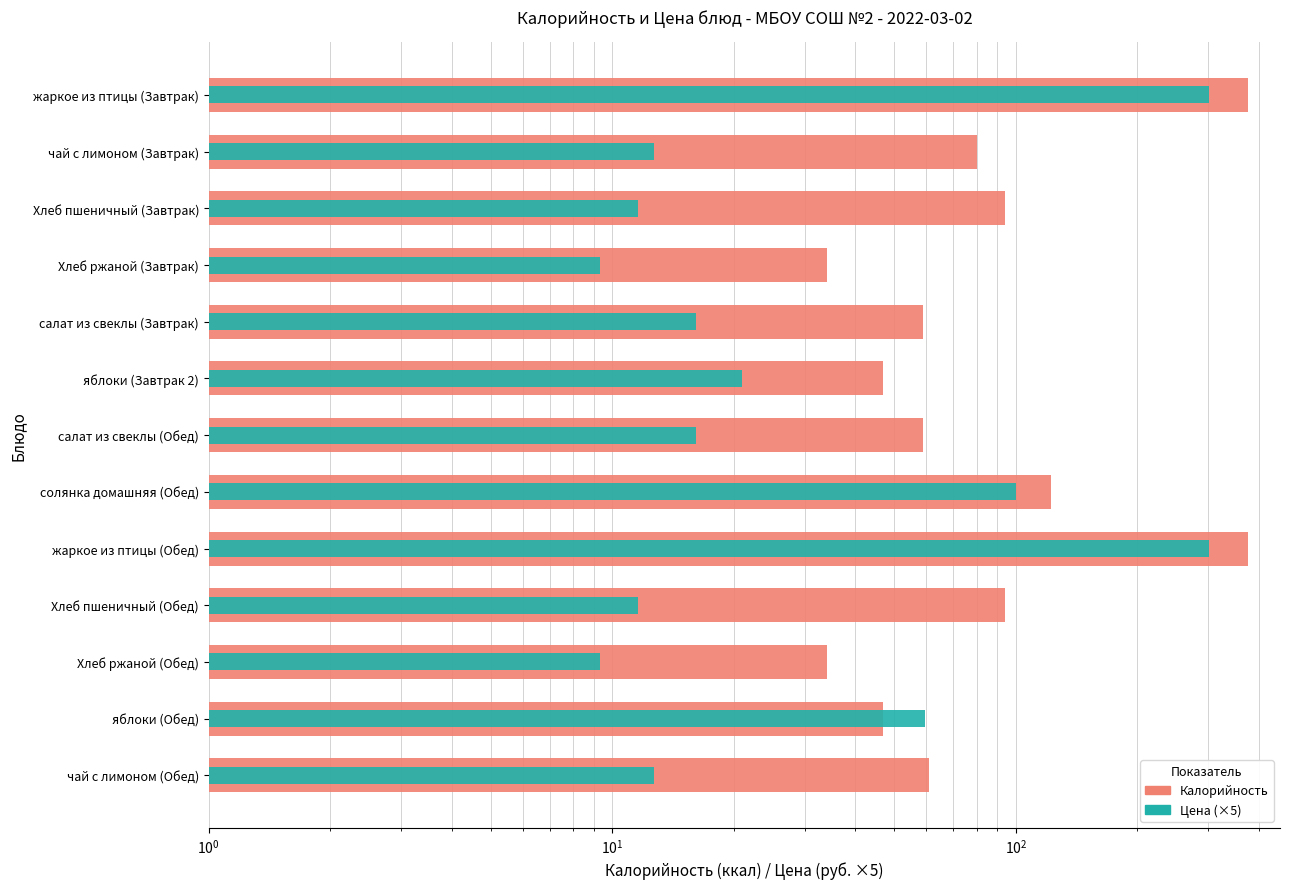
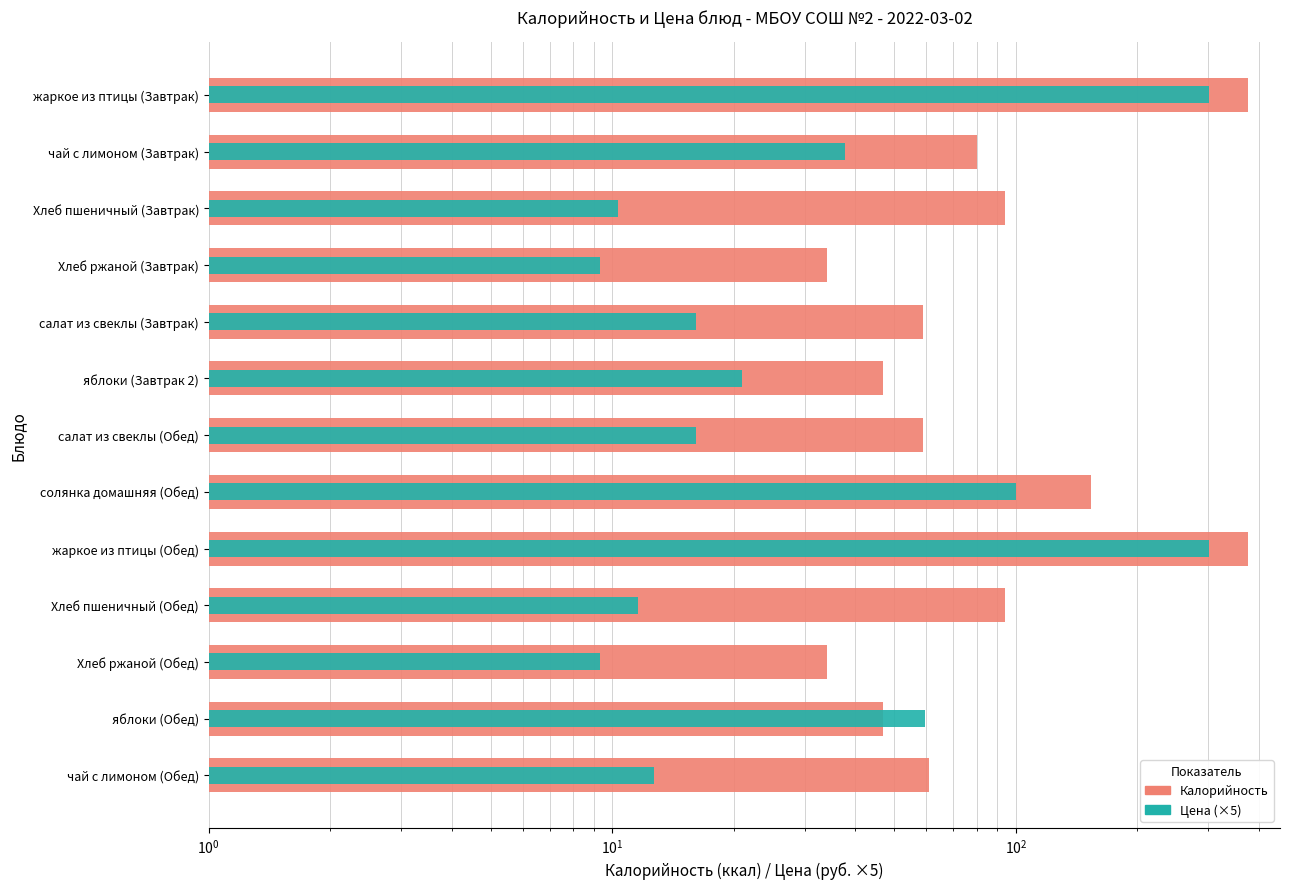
  {
    "Калорийность": {
      "жаркое из птицы (Завтрак)": 380,
      "чай с лимоном (Завтрак)": 80,
      "Хлеб пшеничный (Завтрак)": 94,
      "Хлеб ржаной (Завтрак)": 34,
      "салат из свеклы (Завтрак)": 59,
      "яблоки (Завтрак 2)": 47,
      "салат из свеклы (Обед)": 59,
-     "солянка домашняя (Обед)": 122,
+     "солянка домашняя (Обед)": 154,
      "жаркое из птицы (Обед)": 380,
      "Хлеб пшеничный (Обед)": 94,
      "Хлеб ржаной (Обед)": 34,
      "чай с лимоном (Обед)": 61
    },
    "Цена (×5)": {
-     "чай с лимоном (Завтрак)": 12.7,
-     "Хлеб пшеничный (Завтрак)": 11.6,
+     "чай с лимоном (Завтрак)": 38,
+     "Хлеб пшеничный (Завтрак)": 10.4,
      "яблоки (Обед)": 60
    }
  }
